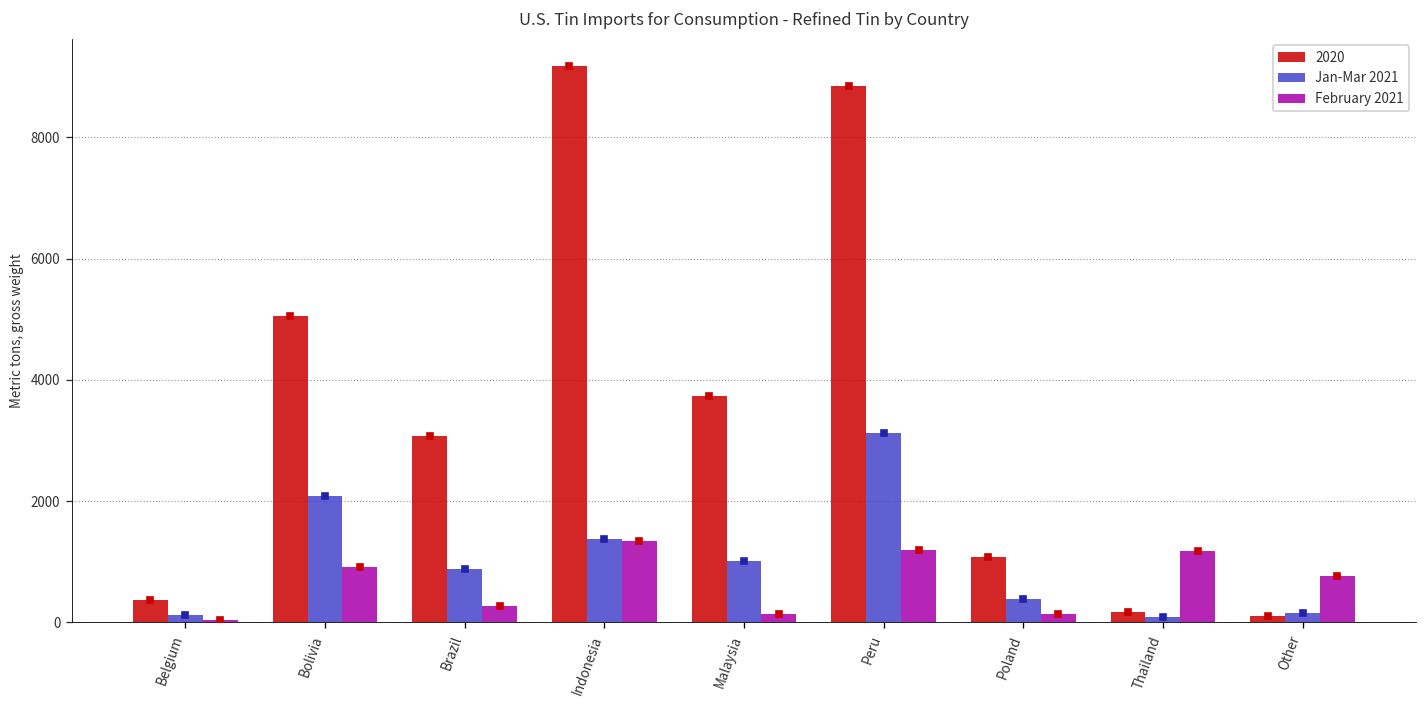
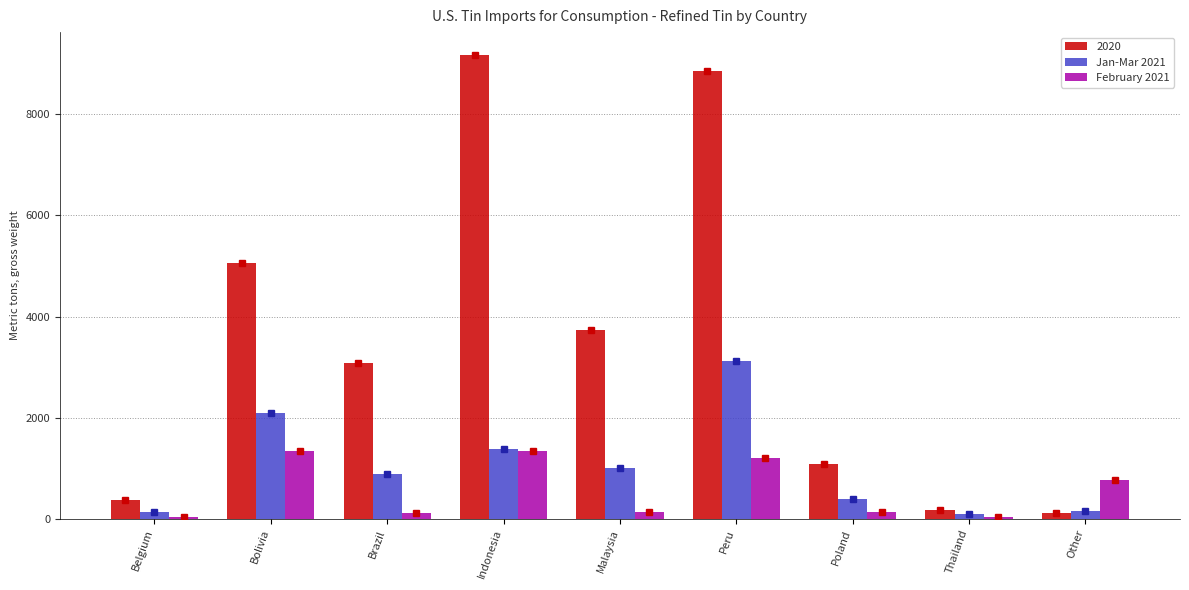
  {
    "February 2021": {
-     "Bolivia": 900,
-     "Brazil": 300,
+     "Bolivia": 1300,
+     "Brazil": 100,
      "Indonesia": 1300,
      "Malaysia": 100,
      "Peru": 1200,
      "Poland": 100,
-     "Thailand": 1200,
+     "Thailand": 0,
      "Other": 800
    }
  }
